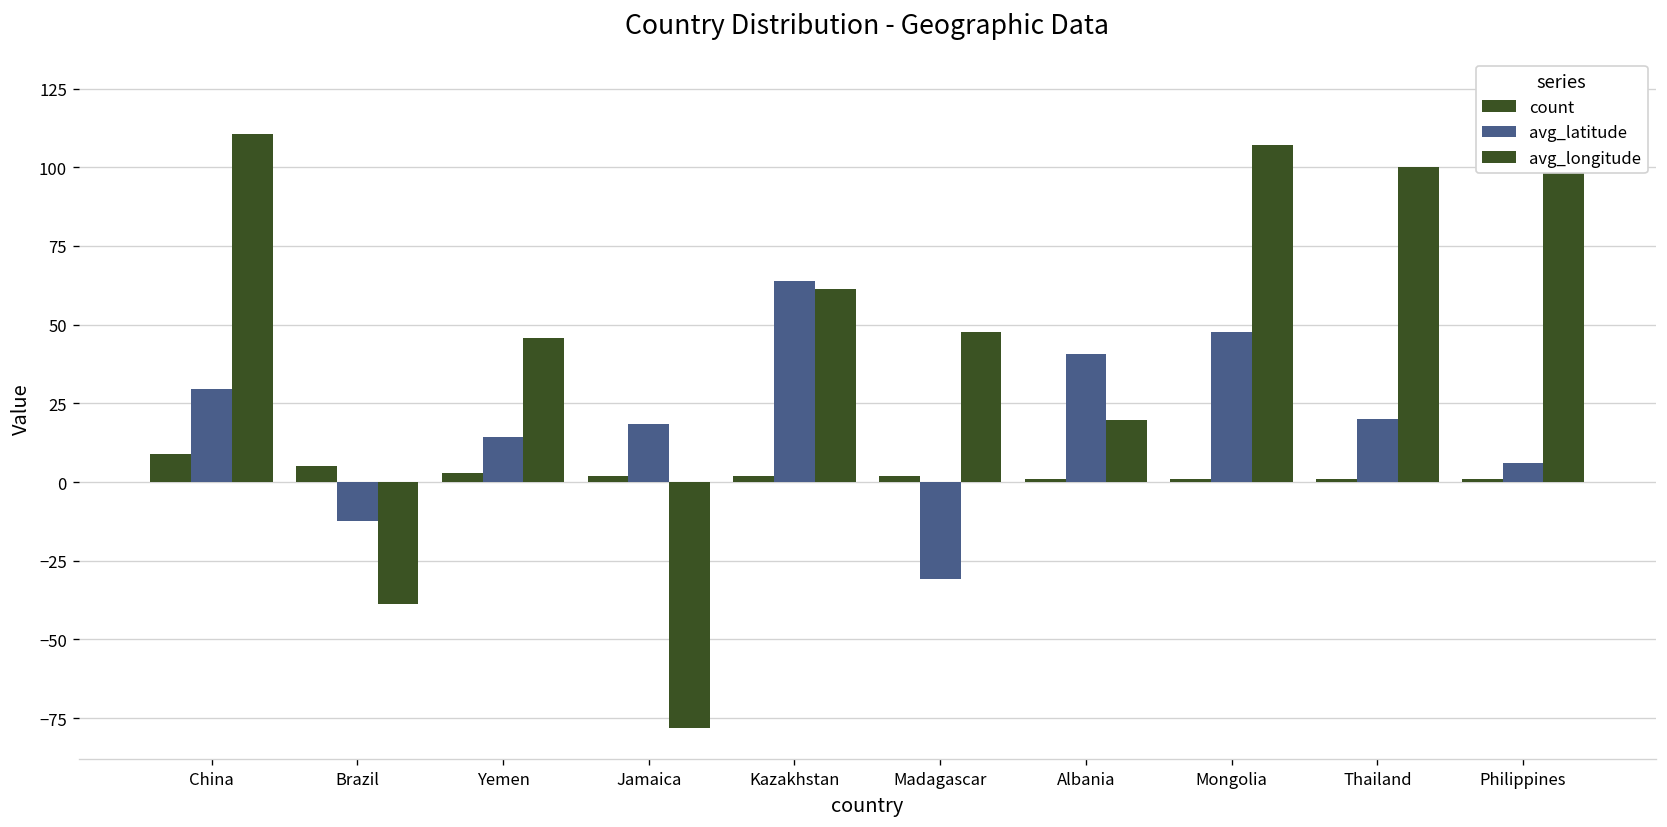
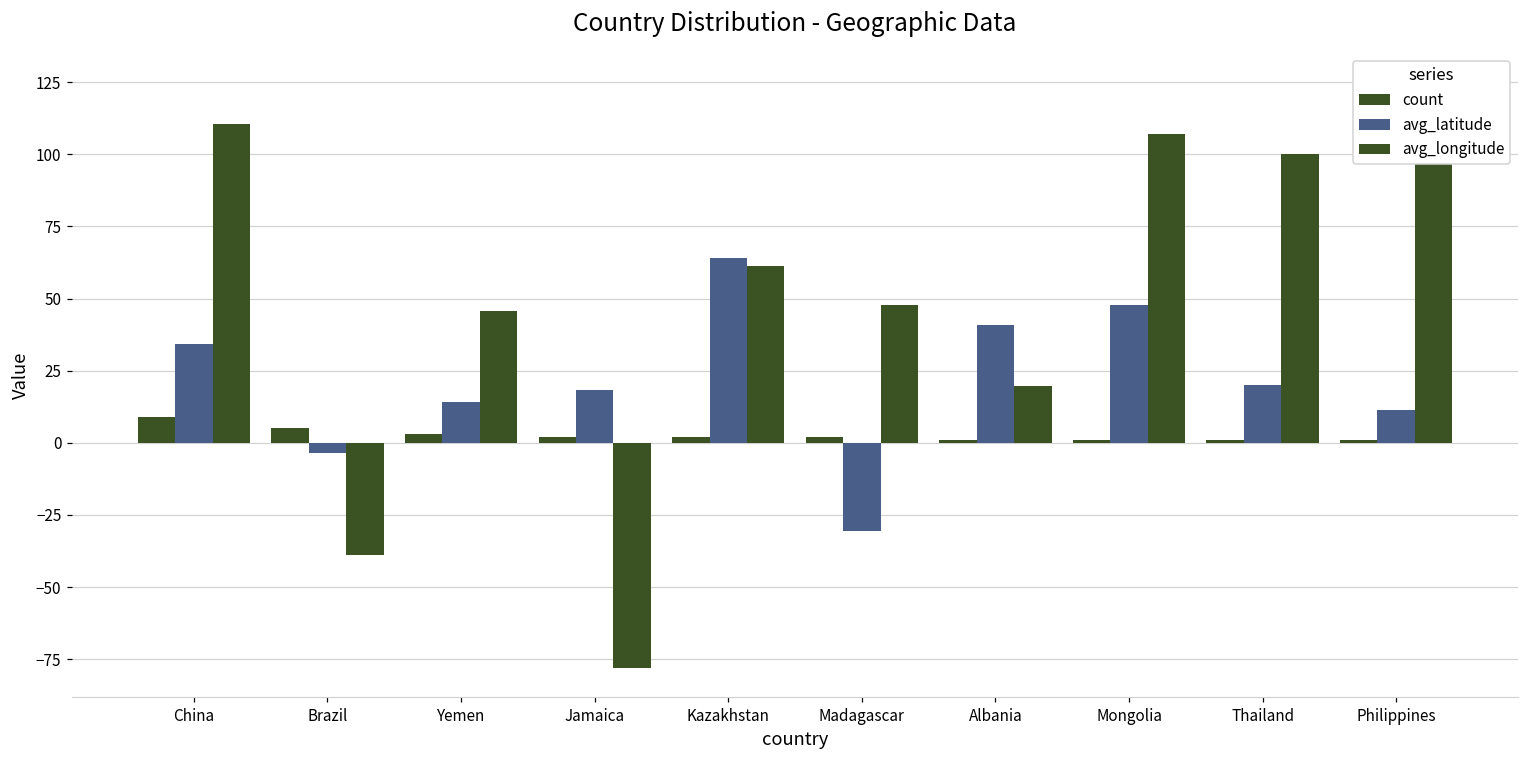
  {
    "avg_latitude": {
-     "China": 30,
-     "Brazil": -12,
+     "China": 34,
+     "Brazil": -4,
      "Yemen": 14,
      "Jamaica": 18,
      "Kazakhstan": 64,
      "Madagascar": -31,
      "Albania": 41,
      "Mongolia": 48,
      "Thailand": 20,
-     "Philippines": 6
+     "Philippines": 11
    }
  }
